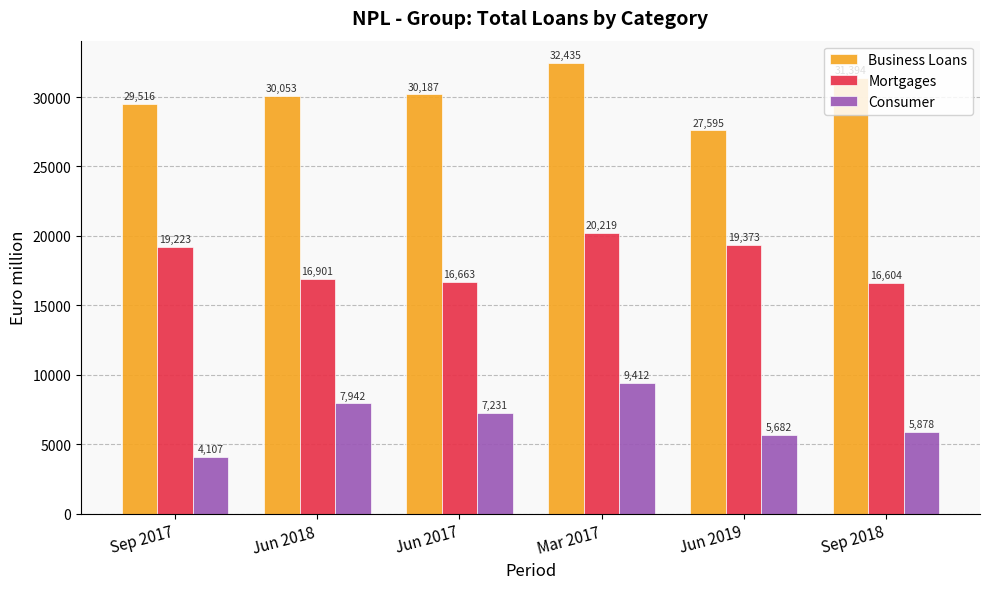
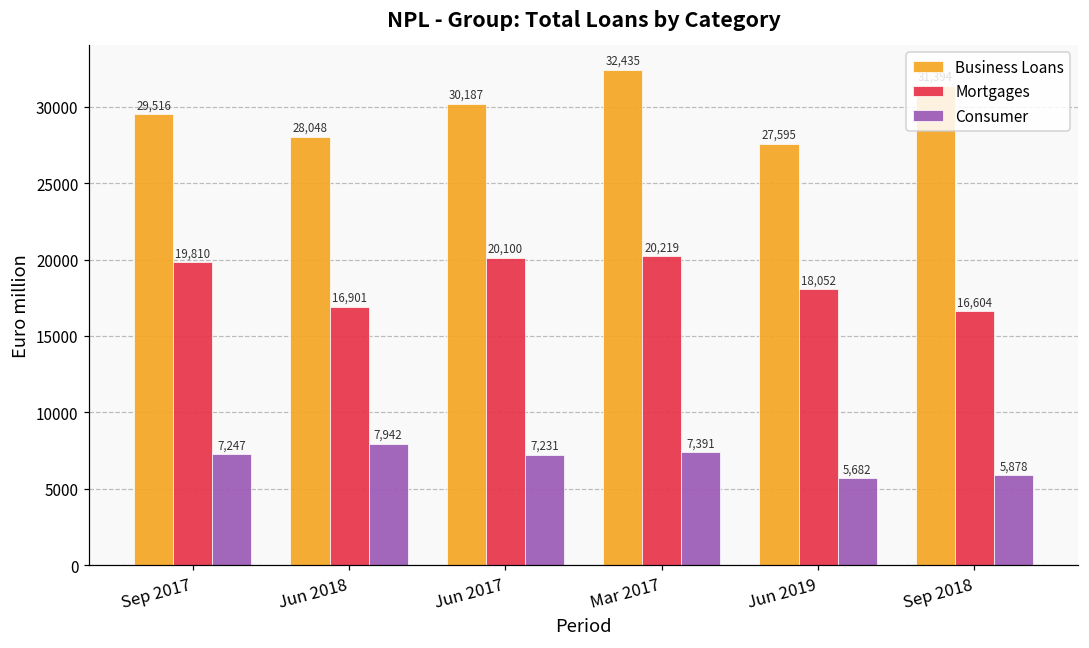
  {
    "Business Loans": {
      "Sep 2017": "29,516",
-     "Jun 2018": "30,053",
+     "Jun 2018": "28,048",
      "Jun 2017": "30,187",
      "Mar 2017": "32,435",
      "Jun 2019": "27,595"
    },
    "Mortgages": {
-     "Sep 2017": "19,223",
+     "Sep 2017": "19,810",
      "Jun 2018": "16,901",
-     "Jun 2017": "16,663",
+     "Jun 2017": "20,100",
      "Mar 2017": "20,219",
-     "Jun 2019": "19,373",
+     "Jun 2019": "18,052",
      "Sep 2018": "16,604"
    },
    "Consumer": {
-     "Sep 2017": "4,107",
+     "Sep 2017": "7,247",
      "Jun 2018": "7,942",
      "Jun 2017": "7,231",
-     "Mar 2017": "9,412",
+     "Mar 2017": "7,391",
      "Jun 2019": "5,682",
      "Sep 2018": "5,878"
    }
  }
